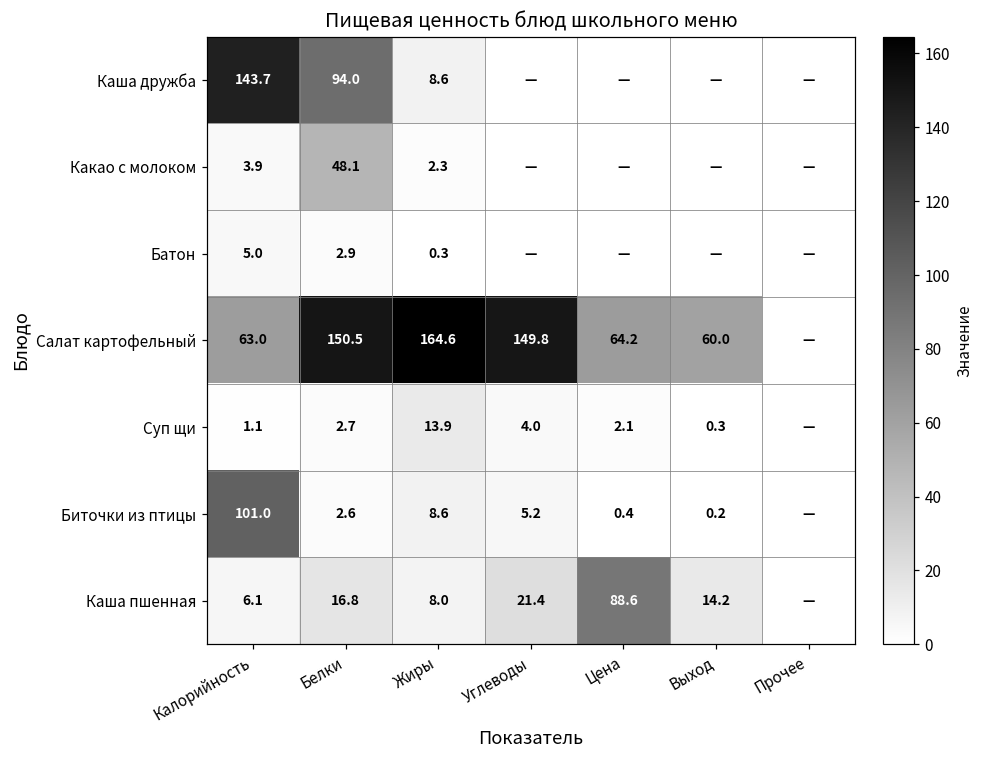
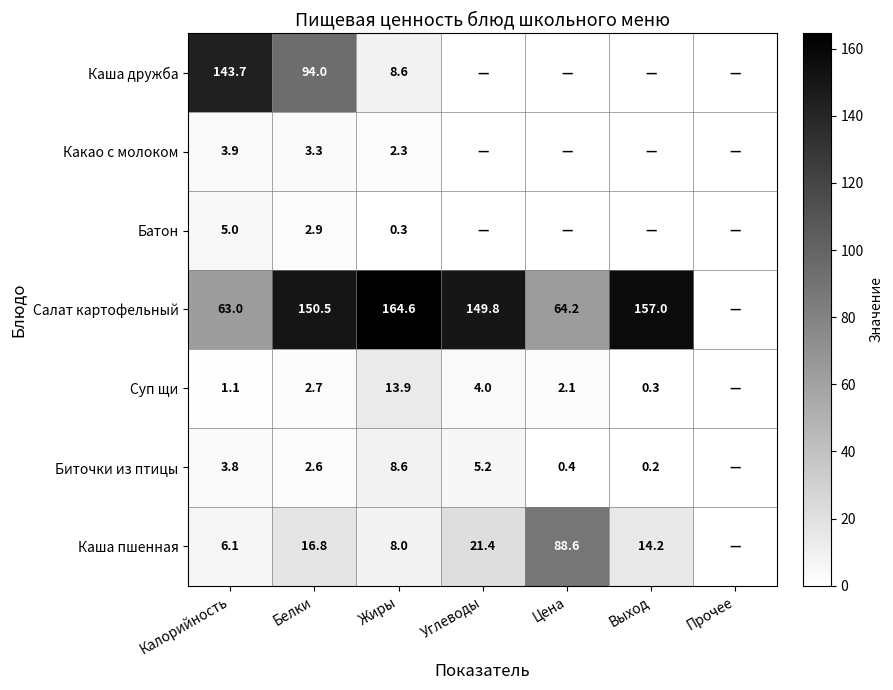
  {
    "Каша дружба": {
      "Калорийность": 143.7,
      "Белки": 94.0,
      "Жиры": 8.6
    },
    "Какао с молоком": {
      "Калорийность": 3.9,
-     "Белки": 48.1,
+     "Белки": 3.3,
      "Жиры": 2.3
    },
    "Батон": {
      "Калорийность": 5.0,
      "Белки": 2.9,
      "Жиры": 0.3
    },
    "Салат картофельный": {
      "Калорийность": 63.0,
      "Белки": 150.5,
      "Жиры": 164.6,
      "Углеводы": 149.8,
      "Цена": 64.2,
-     "Выход": 60.0
+     "Выход": 157.0
    },
    "Суп щи": {
      "Калорийность": 1.1,
      "Белки": 2.7,
      "Жиры": 13.9,
      "Углеводы": 4.0,
      "Цена": 2.1,
      "Выход": 0.3
    },
    "Биточки из птицы": {
-     "Калорийность": 101.0,
+     "Калорийность": 3.8,
      "Белки": 2.6,
      "Жиры": 8.6,
      "Углеводы": 5.2,
      "Цена": 0.4,
      "Выход": 0.2
    },
    "Каша пшенная": {
      "Калорийность": 6.1,
      "Белки": 16.8,
      "Жиры": 8.0,
      "Углеводы": 21.4,
      "Цена": 88.6,
      "Выход": 14.2
    }
  }
